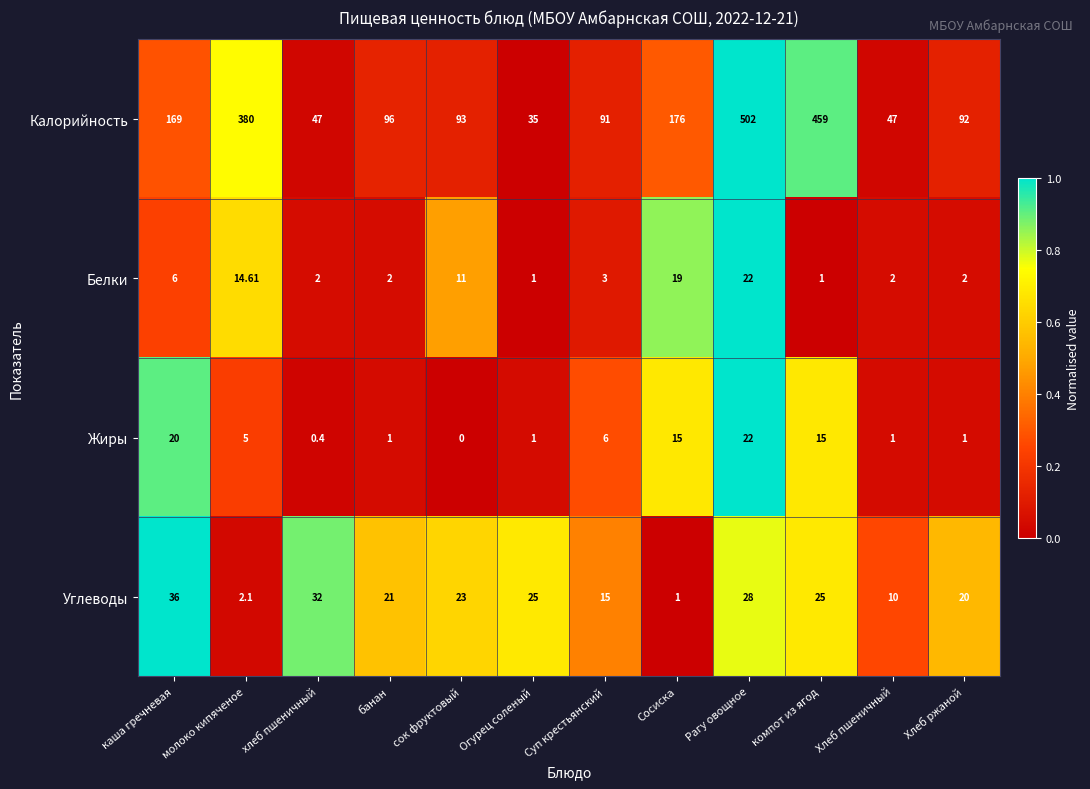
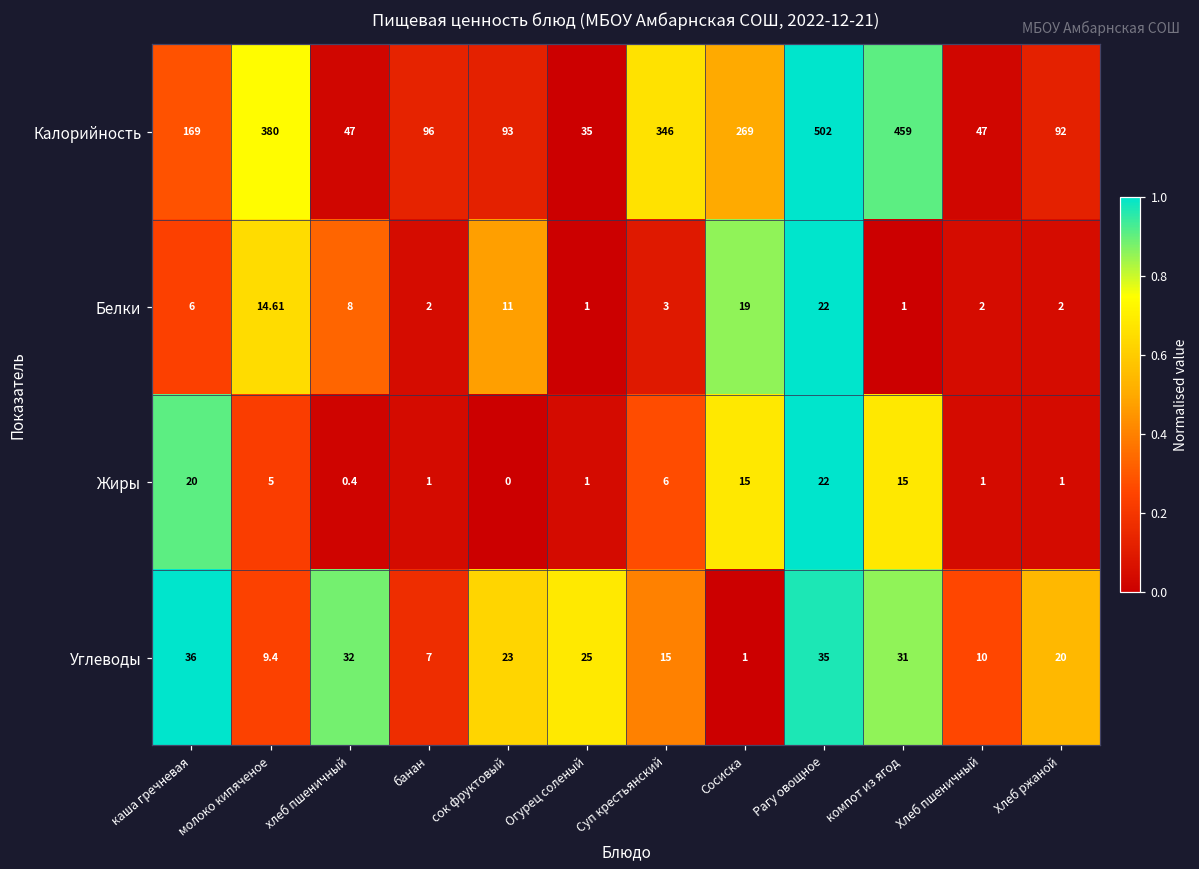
  {
    "Калорийность": {
      "каша гречневая": 169,
      "молоко кипяченое": 380,
      "хлеб пшеничный": 47,
      "банан": 96,
      "сок фруктовый": 93,
      "Огурец соленый": 35,
-     "Суп крестьянский": 91,
-     "Сосиска": 176,
+     "Суп крестьянский": 346,
+     "Сосиска": 269,
      "Рагу овощное": 502,
      "компот из ягод": 459,
      "Хлеб пшеничный": 47,
      "Хлеб ржаной": 92
    },
    "Белки": {
      "каша гречневая": 6,
      "молоко кипяченое": 14.61,
-     "хлеб пшеничный": 2,
+     "хлеб пшеничный": 8,
      "банан": 2,
      "сок фруктовый": 11,
      "Огурец соленый": 1,
      "Суп крестьянский": 3,
      "Сосиска": 19,
      "Рагу овощное": 22,
      "компот из ягод": 1,
      "Хлеб пшеничный": 2,
      "Хлеб ржаной": 2
    },
    "Жиры": {
      "каша гречневая": 20,
      "молоко кипяченое": 5,
      "хлеб пшеничный": 0.4,
      "банан": 1,
      "сок фруктовый": 0,
      "Огурец соленый": 1,
      "Суп крестьянский": 6,
      "Сосиска": 15,
      "Рагу овощное": 22,
      "компот из ягод": 15,
      "Хлеб пшеничный": 1,
      "Хлеб ржаной": 1
    },
    "Углеводы": {
      "каша гречневая": 36,
-     "молоко кипяченое": 2.1,
+     "молоко кипяченое": 9.4,
      "хлеб пшеничный": 32,
-     "банан": 21,
+     "банан": 7,
      "сок фруктовый": 23,
      "Огурец соленый": 25,
      "Суп крестьянский": 15,
      "Сосиска": 1,
-     "Рагу овощное": 28,
-     "компот из ягод": 25,
+     "Рагу овощное": 35,
+     "компот из ягод": 31,
      "Хлеб пшеничный": 10,
      "Хлеб ржаной": 20
    }
  }
